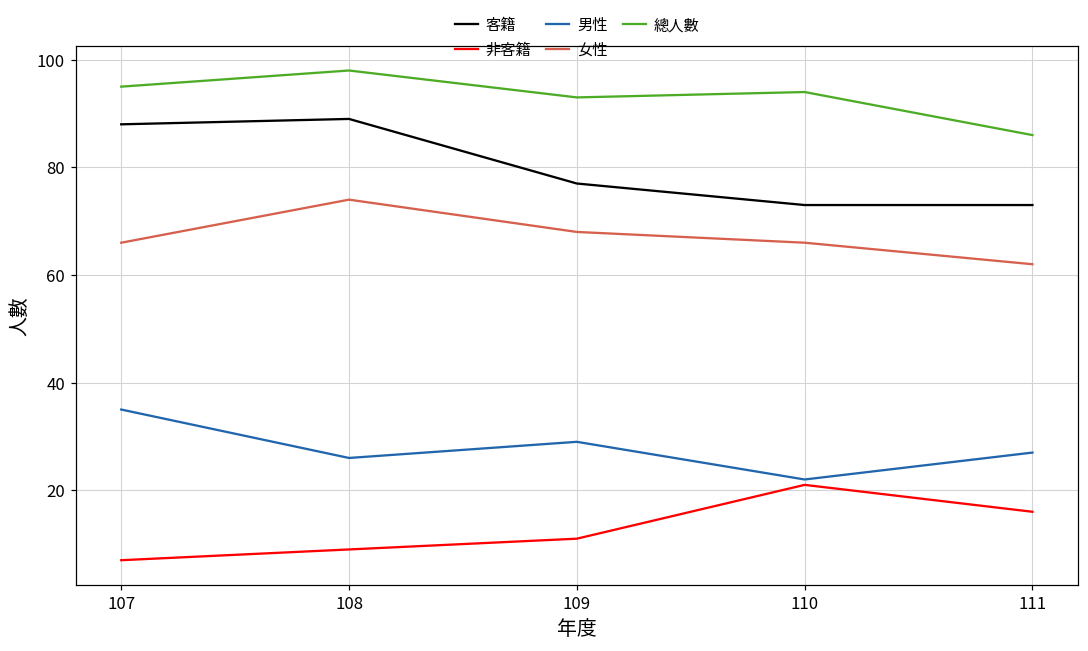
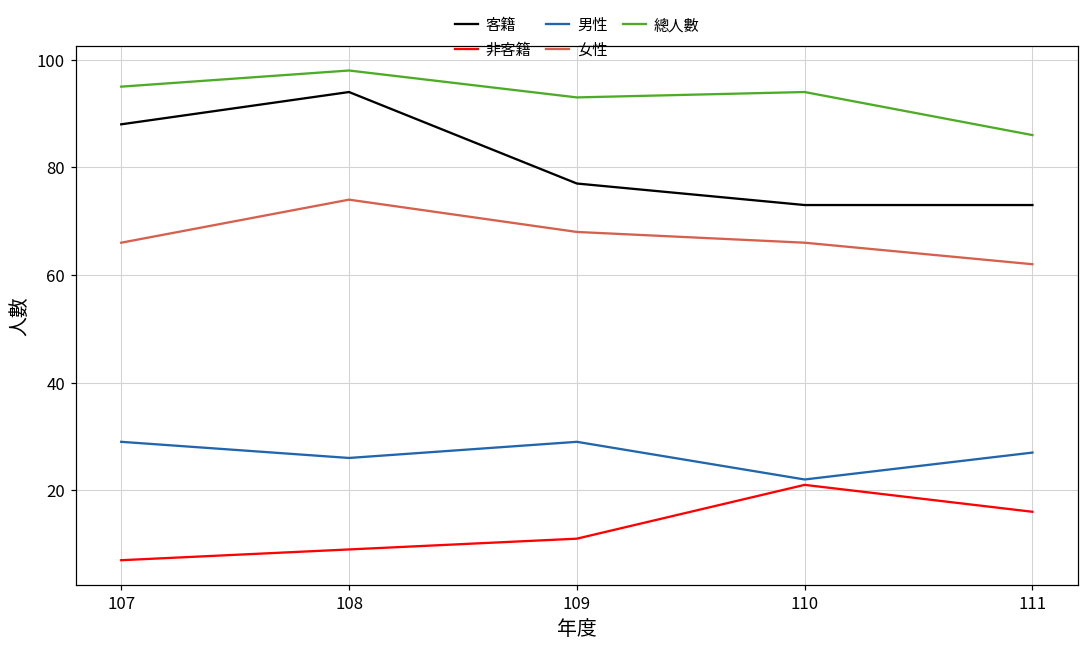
  {
    "客籍": {
      "107": 88,
-     "108": 89,
+     "108": 94,
      "109": 77,
      "110": 73,
      "111": 73
    },
    "非客籍": {
      "107": 7,
      "108": 9,
      "109": 11,
      "110": 21,
      "111": 16
    },
    "男性": {
-     "107": 35,
+     "107": 29,
      "108": 26,
      "109": 29,
      "110": 22,
      "111": 27
    },
    "女性": {
      "107": 66,
      "108": 74,
      "109": 68,
      "110": 66,
      "111": 62
    },
    "總人數": {
      "107": 95,
      "108": 98,
      "109": 93,
      "110": 94,
      "111": 86
    }
  }
